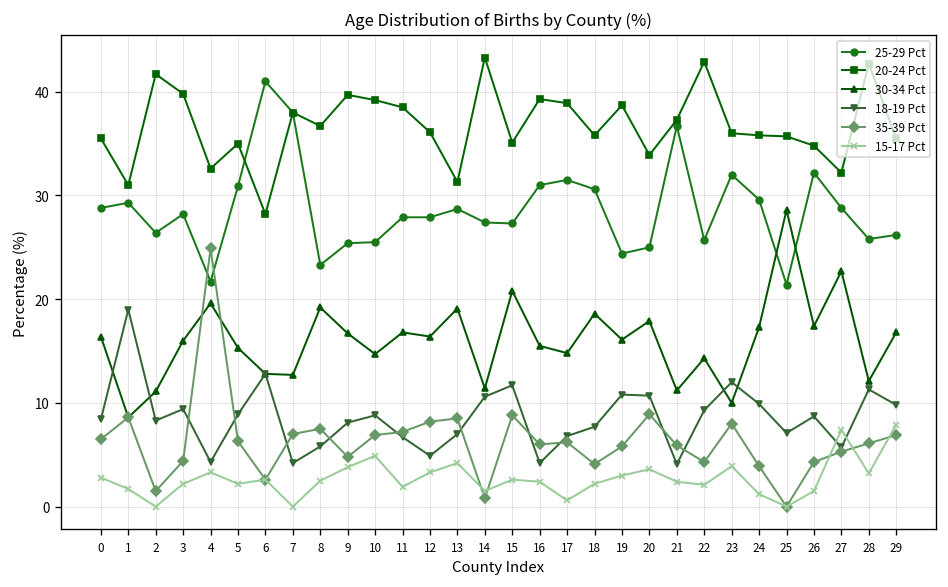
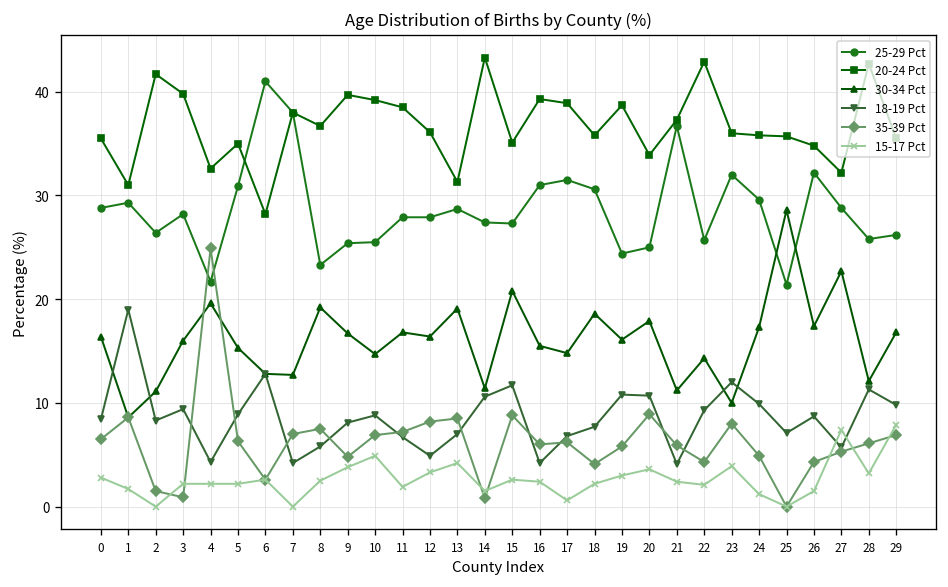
  {
    "35-39 Pct": {
      "0": 7,
      "2": 2,
-     "3": 4,
+     "3": 1,
      "4": 25,
      "5": 6,
      "7": 7,
      "8": 8,
      "9": 5,
      "10": 7,
      "11": 7,
      "12": 8,
      "13": 9,
      "14": 1,
      "15": 9,
      "16": 6,
      "17": 6,
      "18": 4,
      "19": 6,
      "20": 9,
      "21": 6,
      "22": 4,
      "23": 8,
-     "24": 4,
+     "24": 5,
      "26": 4,
      "27": 5,
      "28": 6,
      "29": 7
    },
    "15-17 Pct": {
      "0": 3,
      "1": 2,
      "2": 0,
      "3": 2,
-     "4": 3,
+     "4": 2,
      "5": 2,
      "7": 0,
      "8": 3,
      "9": 4,
      "10": 5,
      "11": 2,
      "12": 3,
      "13": 4,
      "14": 2,
      "15": 3,
      "16": 2,
      "17": 1,
      "18": 2,
      "19": 3,
      "20": 4,
      "21": 2,
      "22": 2,
      "23": 4,
      "24": 1,
      "26": 2,
      "27": 7,
      "28": 3,
      "29": 8
    }
  }
